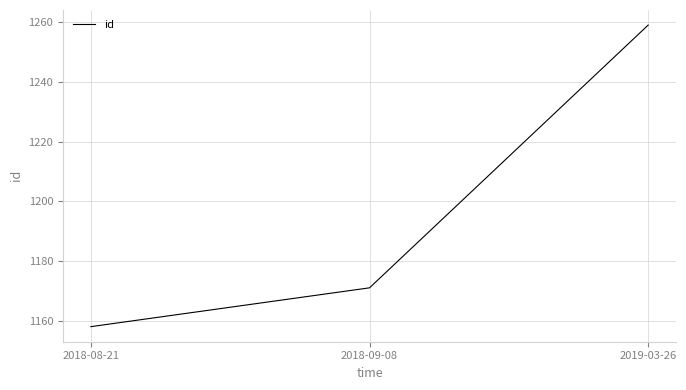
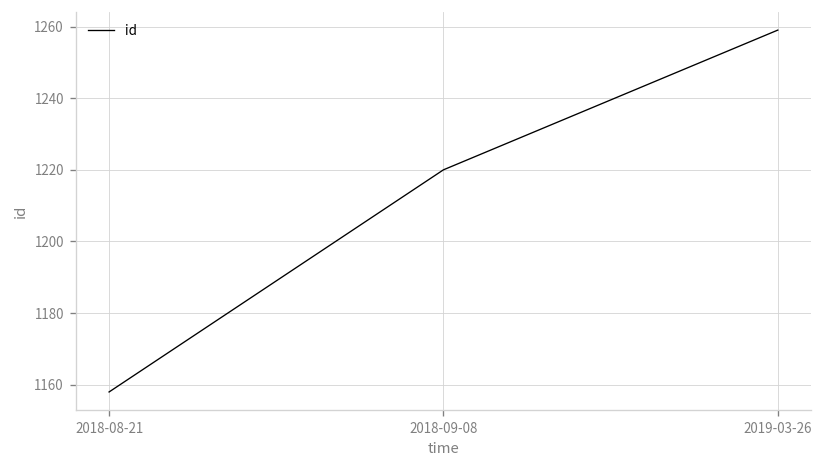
  {
    "2018-08-21": 1158,
-   "2018-09-08": 1171,
+   "2018-09-08": 1220,
    "2019-03-26": 1259
  }
